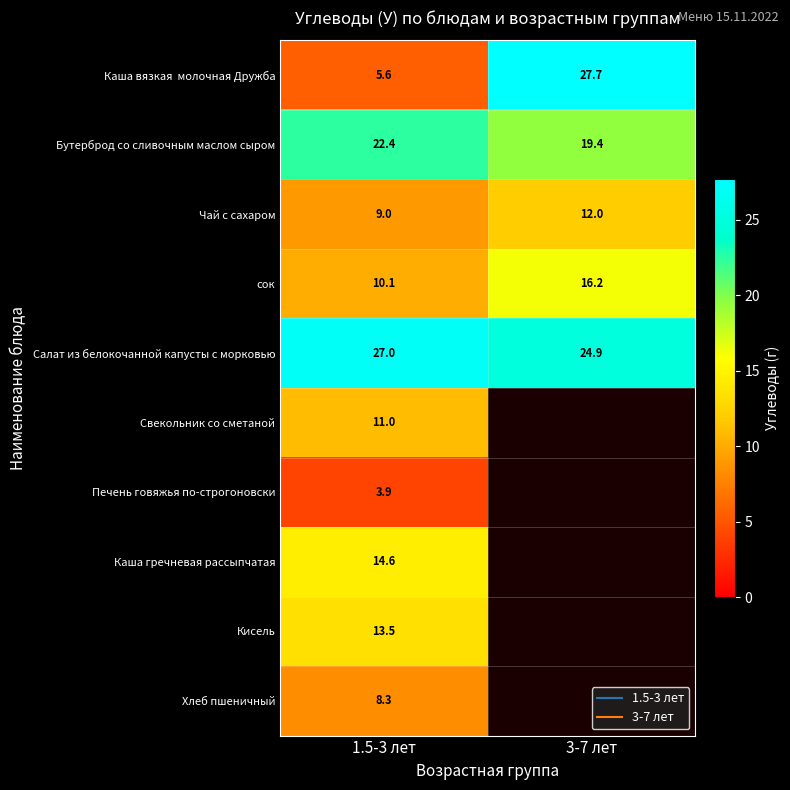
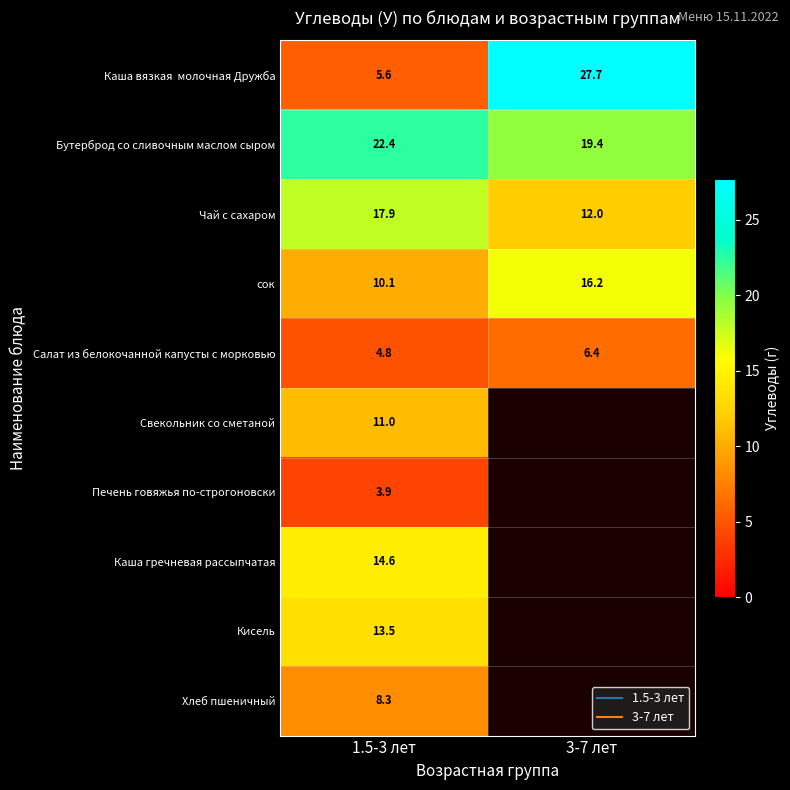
  {
    "Каша вязкая молочная Дружба": {
      "1.5-3 лет": 5.6,
      "3-7 лет": 27.7
    },
    "Бутерброд со сливочным маслом сыром": {
      "1.5-3 лет": 22.4,
      "3-7 лет": 19.4
    },
    "Чай с сахаром": {
-     "1.5-3 лет": 9.0,
+     "1.5-3 лет": 17.9,
      "3-7 лет": 12.0
    },
    "сок": {
      "1.5-3 лет": 10.1,
      "3-7 лет": 16.2
    },
    "Салат из белокочанной капусты с морковью": {
-     "1.5-3 лет": 27.0,
-     "3-7 лет": 24.9
+     "1.5-3 лет": 4.8,
+     "3-7 лет": 6.4
    },
    "Свекольник со сметаной": {
      "1.5-3 лет": 11.0
    },
    "Печень говяжья по-строгоновски": {
      "1.5-3 лет": 3.9
    },
    "Каша гречневая рассыпчатая": {
      "1.5-3 лет": 14.6
    },
    "Кисель": {
      "1.5-3 лет": 13.5
    },
    "Хлеб пшеничный": {
      "1.5-3 лет": 8.3
    }
  }
